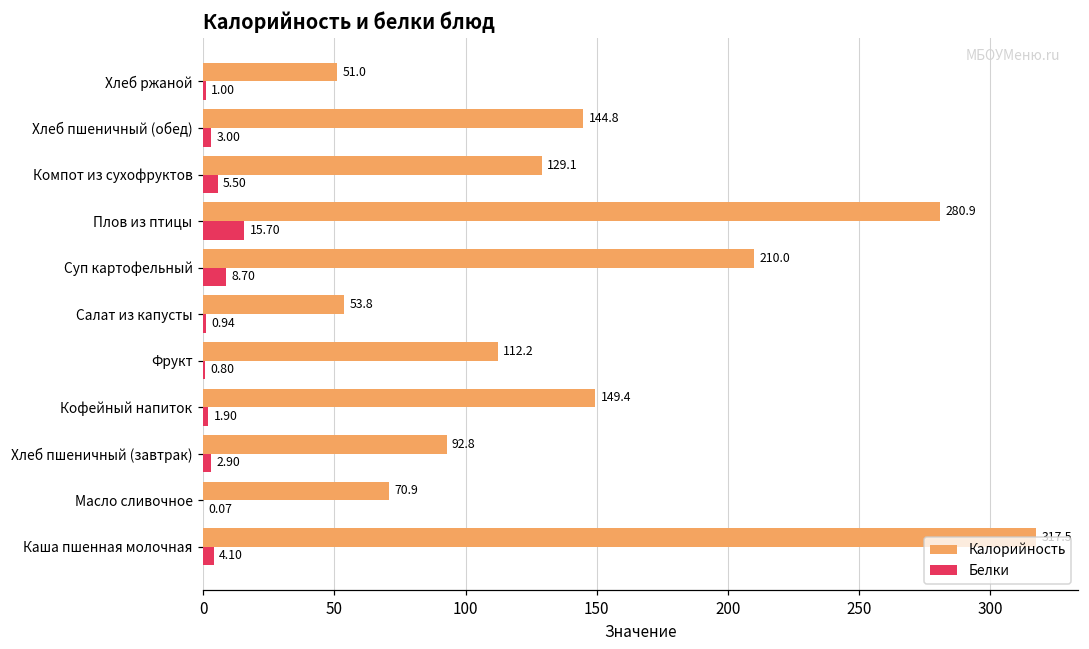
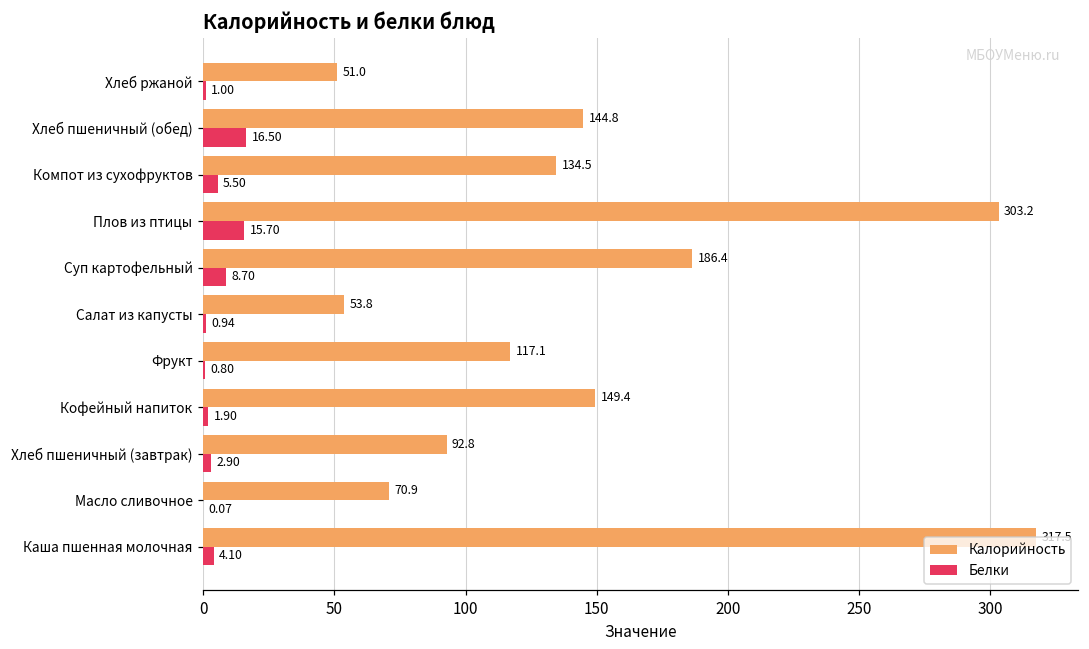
  {
    "Калорийность": {
      "Хлеб ржаной": 51.0,
      "Хлеб пшеничный (обед)": 144.8,
-     "Компот из сухофруктов": 129.1,
-     "Плов из птицы": 280.9,
-     "Суп картофельный": 210.0,
+     "Компот из сухофруктов": 134.5,
+     "Плов из птицы": 303.2,
+     "Суп картофельный": 186.4,
      "Салат из капусты": 53.8,
-     "Фрукт": 112.2,
+     "Фрукт": 117.1,
      "Кофейный напиток": 149.4,
      "Хлеб пшеничный (завтрак)": 92.8,
      "Масло сливочное": 70.9
    },
    "Белки": {
      "Хлеб ржаной": 1.00,
-     "Хлеб пшеничный (обед)": 3.00,
+     "Хлеб пшеничный (обед)": 16.50,
      "Компот из сухофруктов": 5.50,
      "Плов из птицы": 15.70,
      "Суп картофельный": 8.70,
      "Салат из капусты": 0.94,
      "Фрукт": 0.80,
      "Кофейный напиток": 1.90,
      "Хлеб пшеничный (завтрак)": 2.90,
      "Масло сливочное": 0.07,
      "Каша пшенная молочная": 4.10
    }
  }
